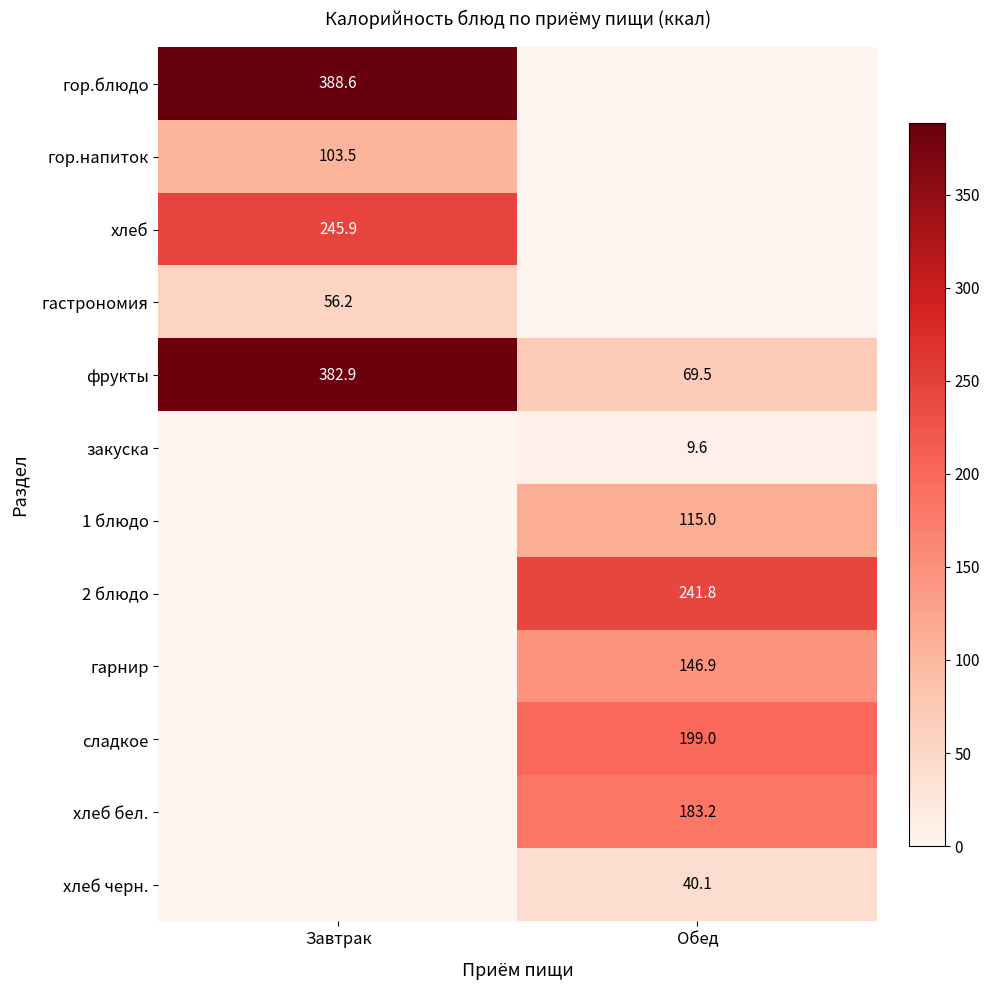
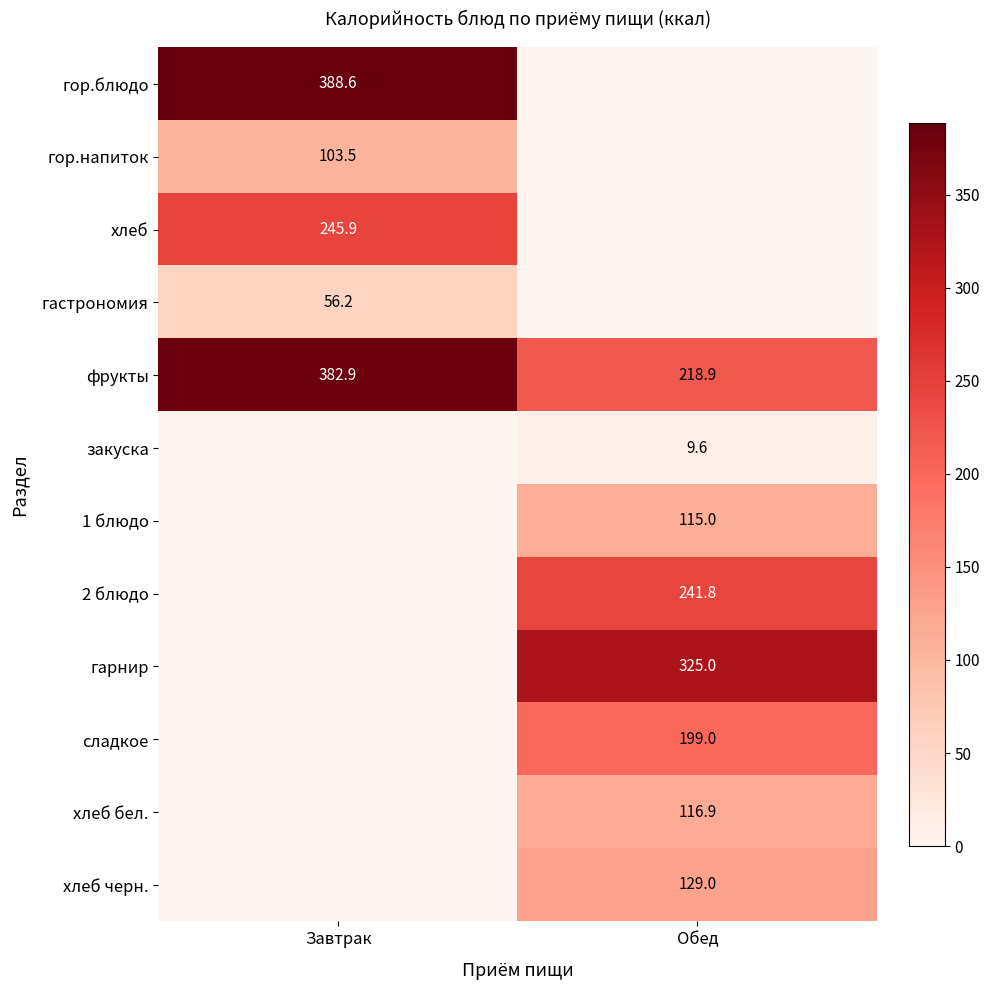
  {
    "гор.блюдо": {
      "Завтрак": 388.6
    },
    "гор.напиток": {
      "Завтрак": 103.5
    },
    "хлеб": {
      "Завтрак": 245.9
    },
    "гастрономия": {
      "Завтрак": 56.2
    },
    "фрукты": {
      "Завтрак": 382.9,
-     "Обед": 69.5
+     "Обед": 218.9
    },
    "закуска": {
      "Обед": 9.6
    },
    "1 блюдо": {
      "Обед": 115.0
    },
    "2 блюдо": {
      "Обед": 241.8
    },
    "гарнир": {
-     "Обед": 146.9
+     "Обед": 325.0
    },
    "сладкое": {
      "Обед": 199.0
    },
    "хлеб бел.": {
-     "Обед": 183.2
+     "Обед": 116.9
    },
    "хлеб черн.": {
-     "Обед": 40.1
+     "Обед": 129.0
    }
  }
